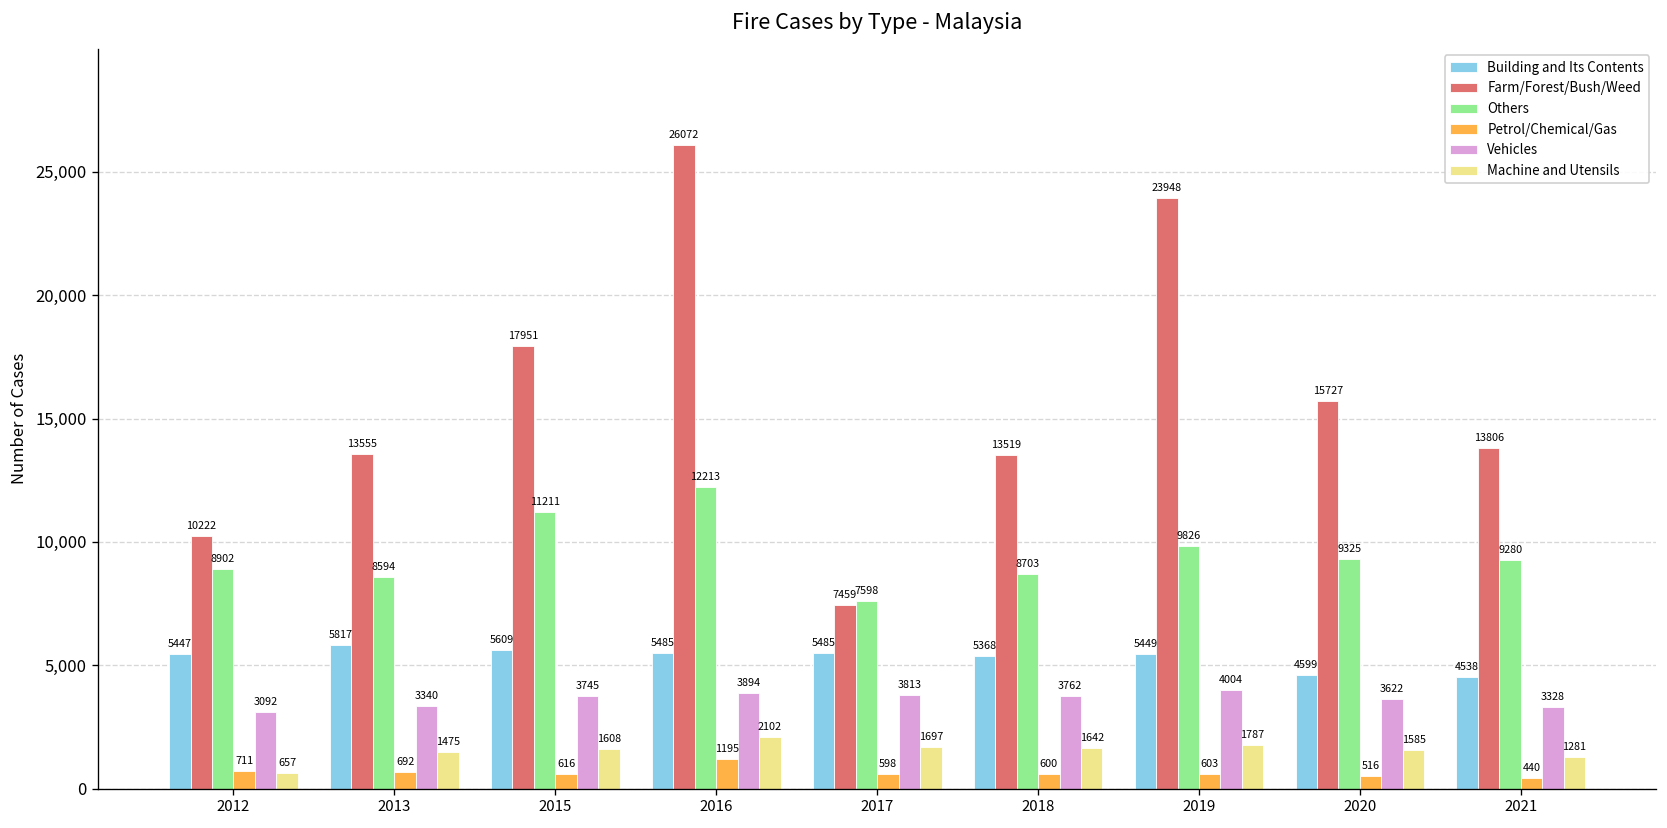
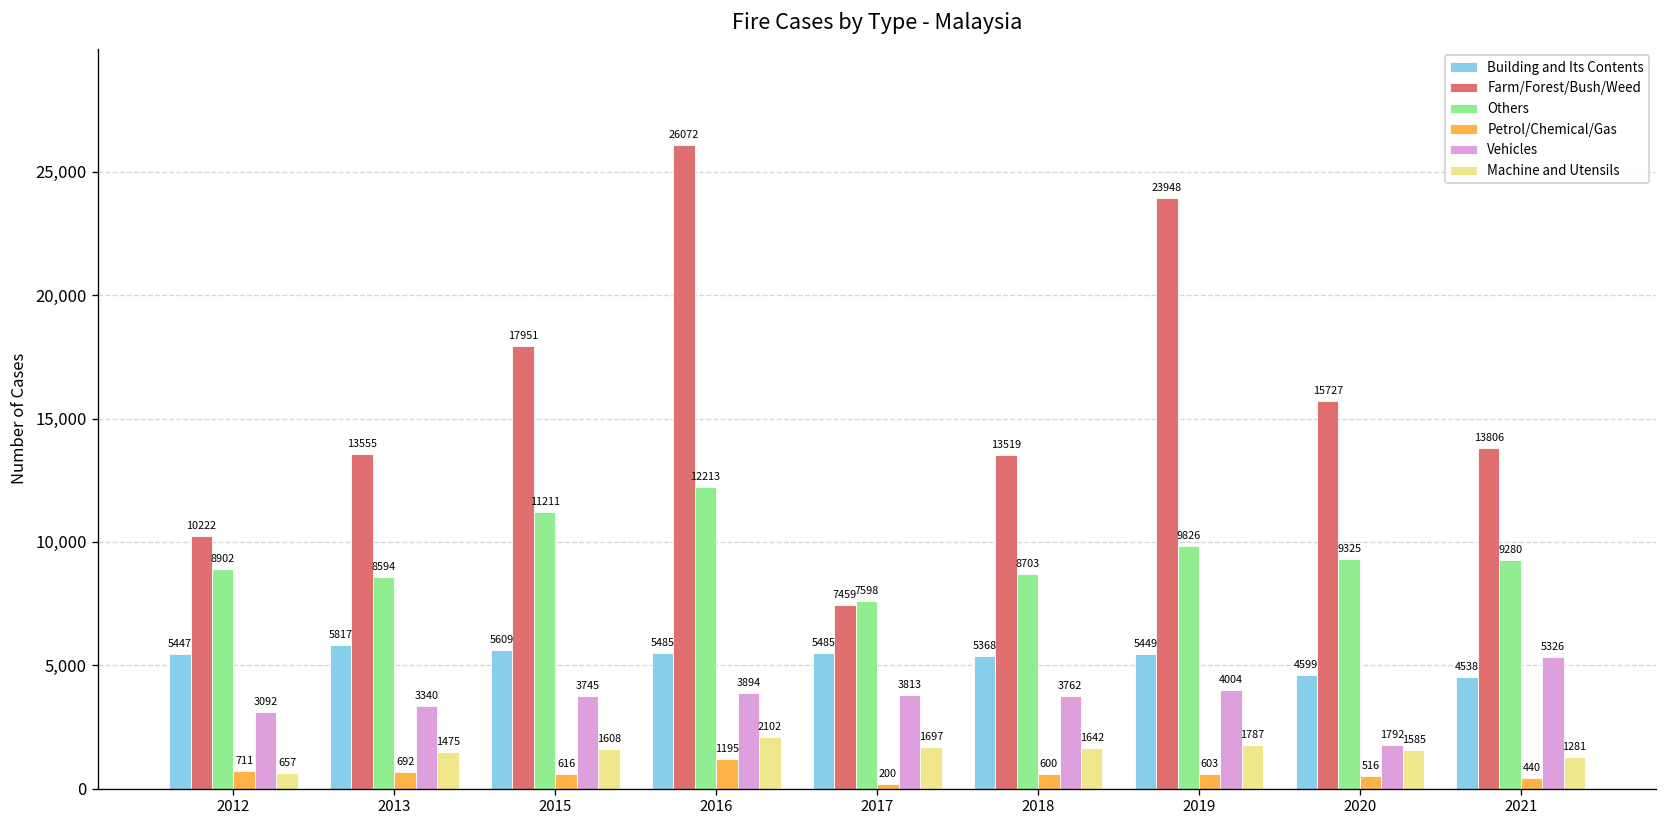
  {
    "Building and Its Contents": {
      "2012": 5447,
      "2013": 5817,
      "2015": 5609,
      "2016": 5485,
      "2017": 5485,
      "2018": 5368,
      "2019": 5449,
      "2020": 4599,
      "2021": 4538
    },
    "Farm/Forest/Bush/Weed": {
      "2012": 10222,
      "2013": 13555,
      "2015": 17951,
      "2016": 26072,
      "2017": 7459,
      "2018": 13519,
      "2019": 23948,
      "2020": 15727,
      "2021": 13806
    },
    "Others": {
      "2012": 8902,
      "2013": 8594,
      "2015": 11211,
      "2016": 12213,
      "2017": 7598,
      "2018": 8703,
      "2019": 9826,
      "2020": 9325,
      "2021": 9280
    },
    "Petrol/Chemical/Gas": {
      "2012": 711,
      "2013": 692,
      "2015": 616,
      "2016": 1195,
-     "2017": 598,
+     "2017": 200,
      "2018": 600,
      "2019": 603,
      "2020": 516,
      "2021": 440
    },
    "Vehicles": {
      "2012": 3092,
      "2013": 3340,
      "2015": 3745,
      "2016": 3894,
      "2017": 3813,
      "2018": 3762,
      "2019": 4004,
-     "2020": 3622,
-     "2021": 3328
+     "2020": 1792,
+     "2021": 5326
    },
    "Machine and Utensils": {
      "2012": 657,
      "2013": 1475,
      "2015": 1608,
      "2016": 2102,
      "2017": 1697,
      "2018": 1642,
      "2019": 1787,
      "2020": 1585,
      "2021": 1281
    }
  }
